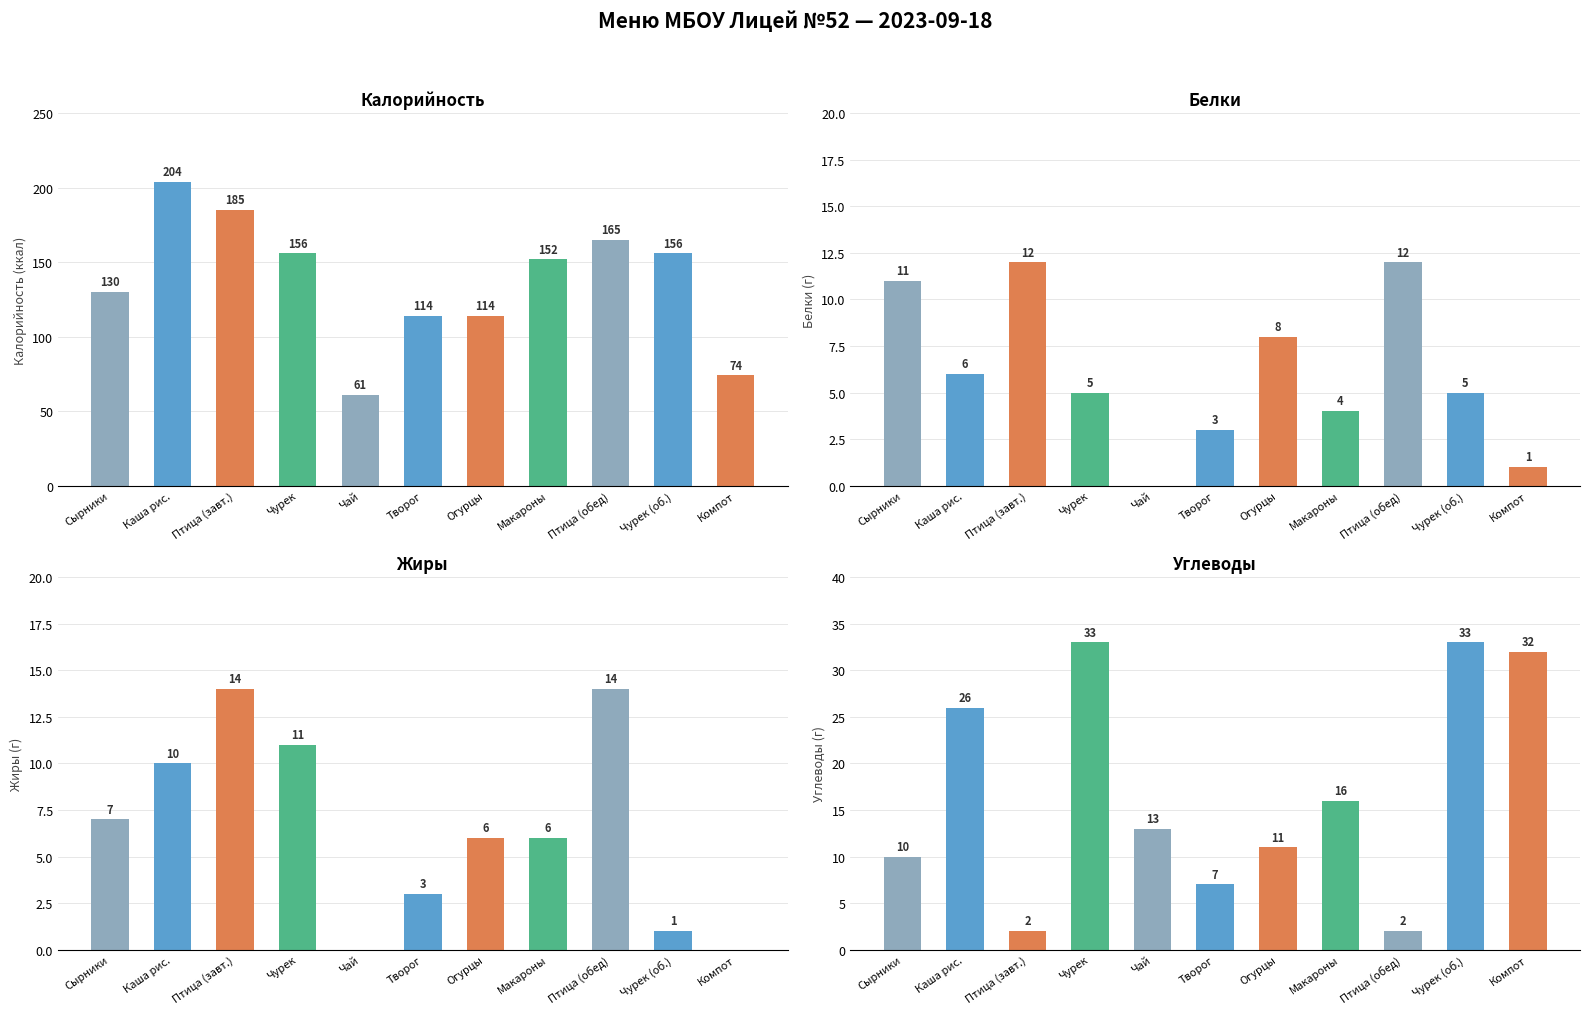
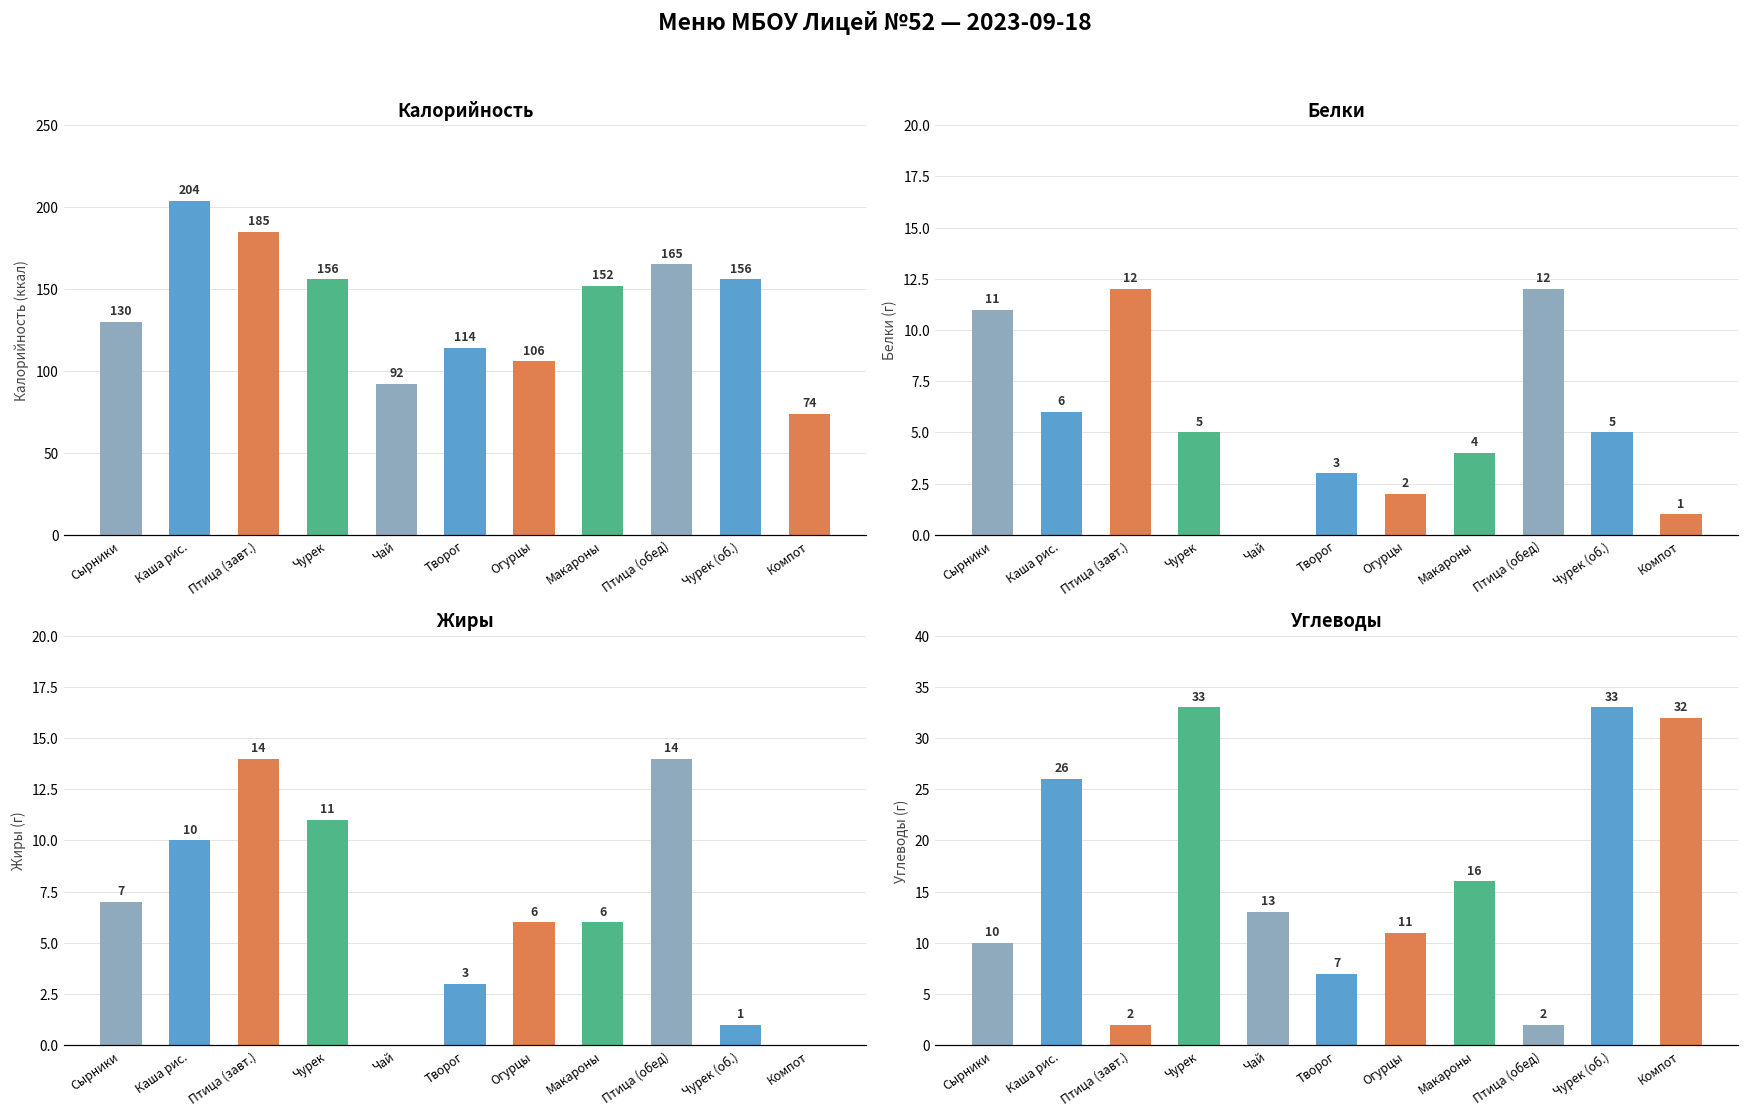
  {
    "Калорийность": {
      "Сырники": 130,
      "Каша рис.": 204,
      "Птица (завт.)": 185,
      "Чурек": 156,
-     "Чай": 61,
+     "Чай": 92,
      "Творог": 114,
-     "Огурцы": 114,
+     "Огурцы": 106,
      "Макароны": 152,
      "Птица (обед)": 165,
      "Чурек (об.)": 156,
      "Компот": 74
    },
    "Белки": {
      "Сырники": 11,
      "Каша рис.": 6,
      "Птица (завт.)": 12,
      "Чурек": 5,
      "Творог": 3,
-     "Огурцы": 8,
+     "Огурцы": 2,
      "Макароны": 4,
      "Птица (обед)": 12,
      "Чурек (об.)": 5,
      "Компот": 1
    },
    "Жиры": {
      "Сырники": 7,
      "Каша рис.": 10,
      "Птица (завт.)": 14,
      "Чурек": 11,
      "Творог": 3,
      "Огурцы": 6,
      "Макароны": 6,
      "Птица (обед)": 14,
      "Чурек (об.)": 1
    },
    "Углеводы": {
      "Сырники": 10,
      "Каша рис.": 26,
      "Птица (завт.)": 2,
      "Чурек": 33,
      "Чай": 13,
      "Творог": 7,
      "Огурцы": 11,
      "Макароны": 16,
      "Птица (обед)": 2,
      "Чурек (об.)": 33,
      "Компот": 32
    }
  }
